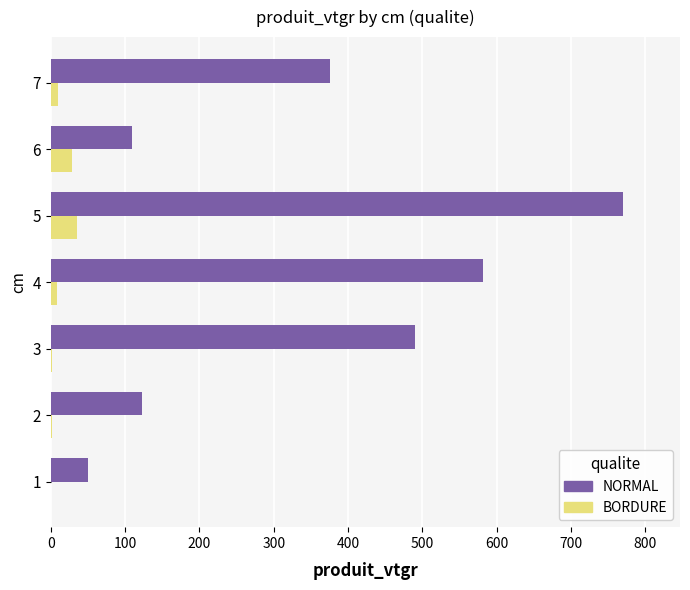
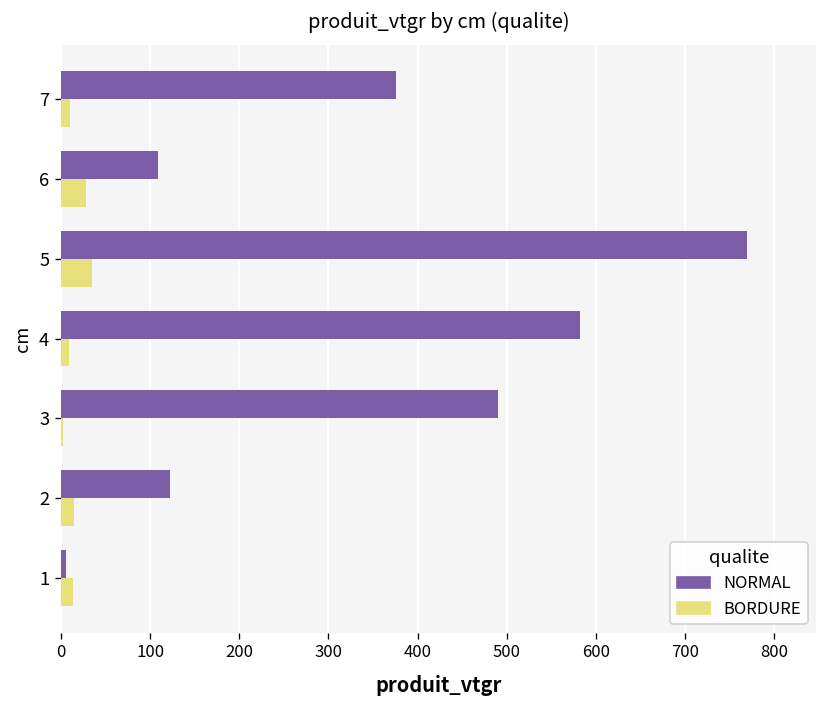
  {
    "NORMAL": {
      "7": 380,
      "6": 110,
      "5": 770,
      "4": 580,
      "3": 490,
      "2": 120,
-     "1": 50
+     "1": 10
    },
    "BORDURE": {
      "7": 10,
      "6": 30,
      "5": 40,
      "4": 10,
-     "2": 0,
-     "1": 0
+     "2": 10,
+     "1": 10
    }
  }
